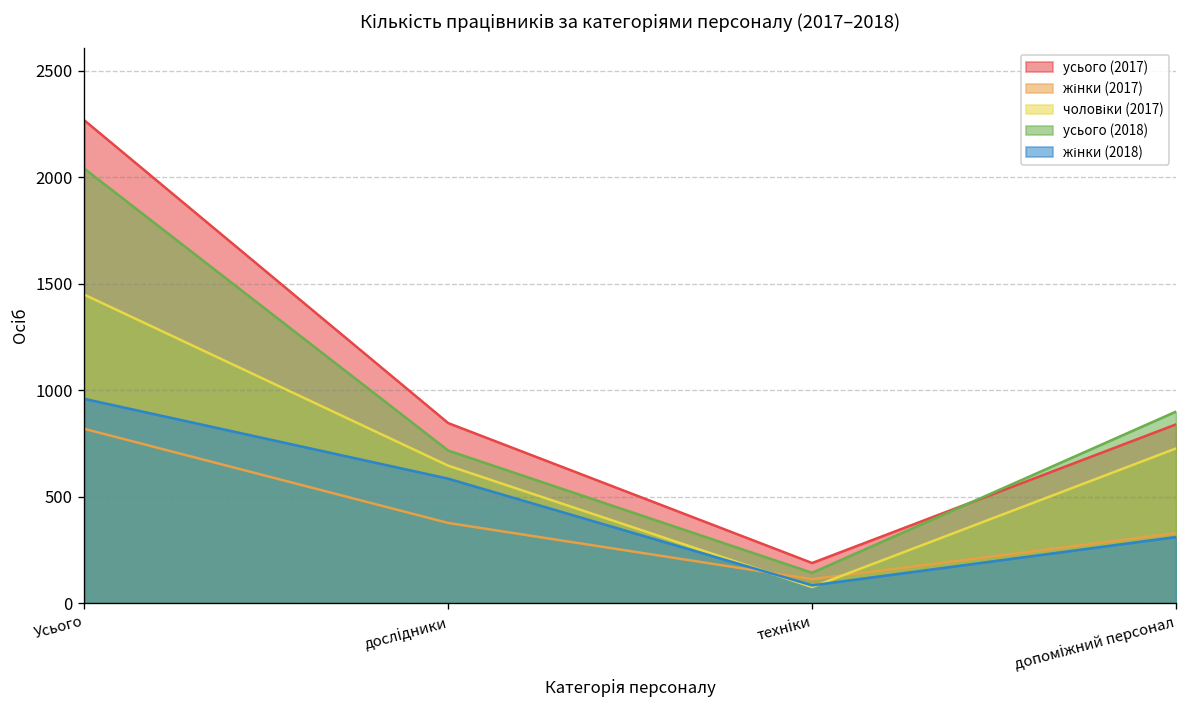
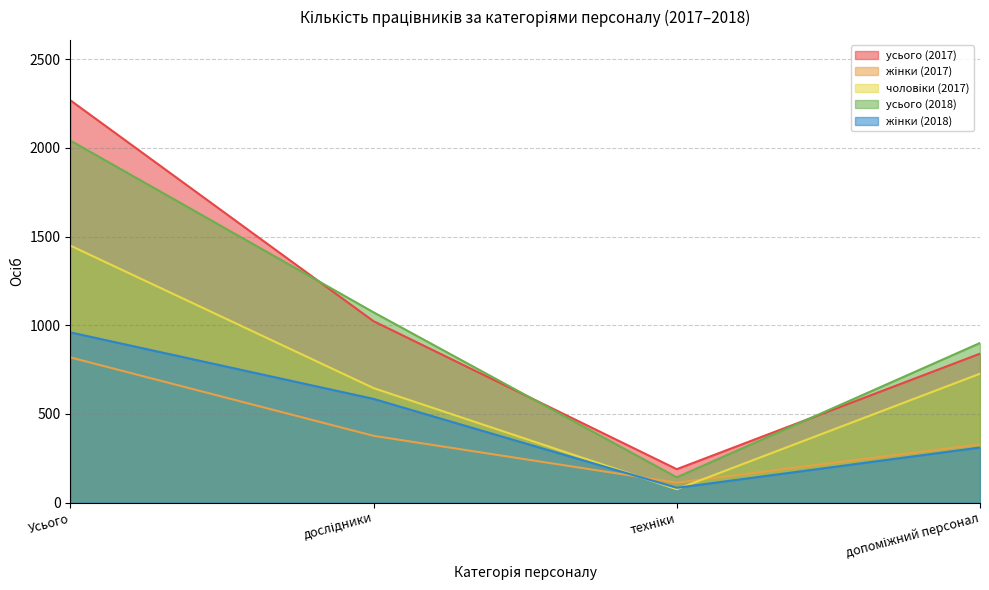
  {
    "усього (2017)": {
      "Усього": 2270,
-     "дослідники": 850,
+     "дослідники": 1020,
      "техніки": 190,
      "допоміжний персонал": 840
    },
    "усього (2018)": {
      "Усього": 2040,
-     "дослідники": 720,
+     "дослідники": 1070,
      "техніки": 140,
      "допоміжний персонал": 900
    },
    "жінки (2018)": {
      "Усього": 960,
      "дослідники": 590,
      "допоміжний персонал": 310
    }
  }
